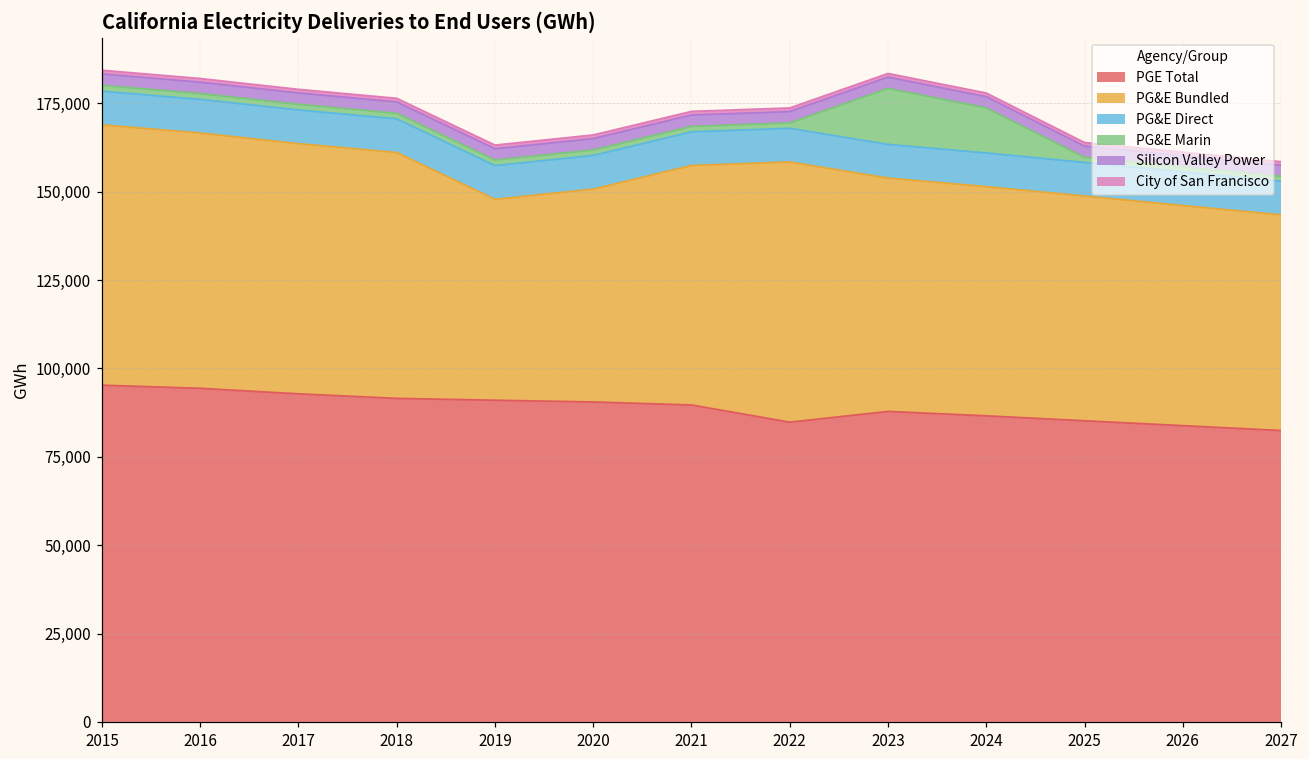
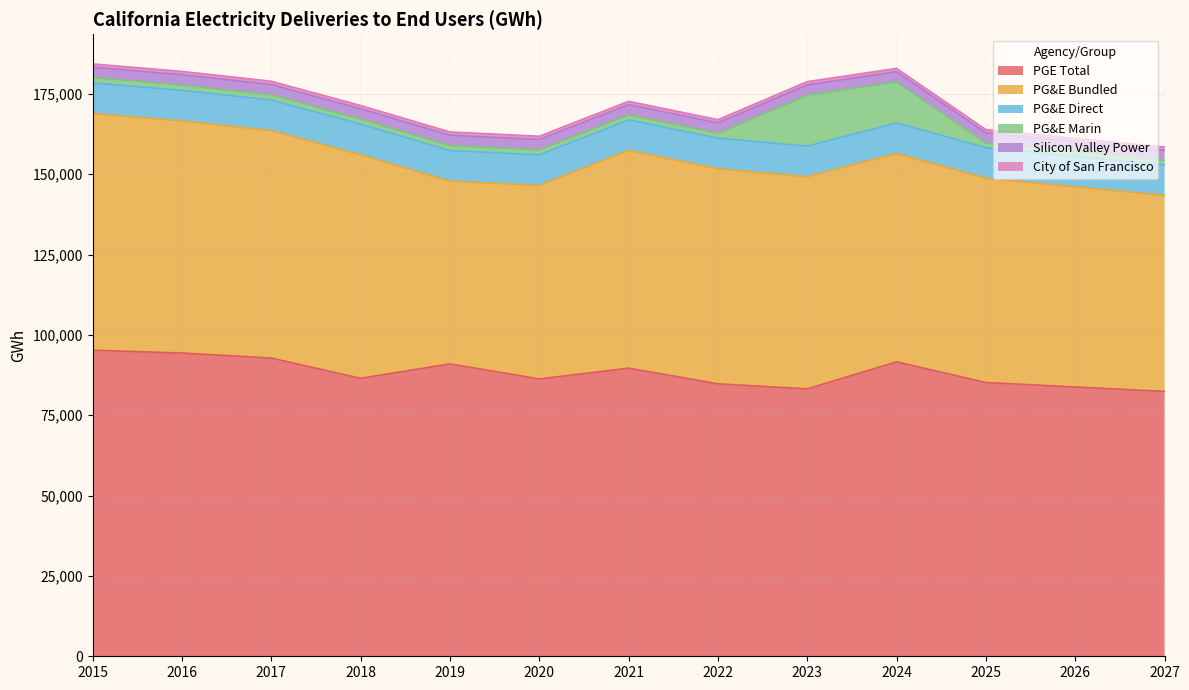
  {
    "PGE Total": {
      "2015": "95,000",
      "2016": "94,000",
      "2017": "93,000",
-     "2018": "92,000",
+     "2018": "87,000",
      "2019": "91,000",
-     "2020": "91,000",
+     "2020": "86,000",
      "2021": "90,000",
      "2022": "85,000",
-     "2023": "88,000",
-     "2024": "87,000",
+     "2023": "83,000",
+     "2024": "92,000",
      "2025": "85,000",
      "2026": "84,000",
      "2027": "82,000"
    },
    "PG&E Bundled": {
      "2015": "74,000",
      "2016": "72,000",
      "2017": "71,000",
      "2018": "70,000",
      "2019": "57,000",
      "2020": "60,000",
      "2021": "68,000",
-     "2022": "74,000",
+     "2022": "67,000",
      "2023": "66,000",
      "2024": "65,000",
      "2025": "64,000",
      "2026": "62,000",
      "2027": "61,000"
    },
    "PG&E Direct": {
      "2015": "10,000",
      "2016": "10,000",
      "2017": "10,000",
      "2018": "10,000",
      "2019": "10,000",
      "2020": "10,000",
      "2021": "10,000",
      "2022": "10,000",
      "2023": "10,000",
      "2024": "10,000",
      "2025": "10,000",
      "2027": "10,000"
    },
    "PG&E Marin": {
      "2015": "2,000",
      "2016": "2,000",
      "2017": "2,000",
      "2018": "2,000",
      "2019": "2,000",
      "2020": "2,000",
      "2021": "2,000",
      "2022": "2,000",
      "2023": "16,000",
      "2024": "13,000",
      "2025": "1,000",
      "2027": "1,000"
    }
  }
